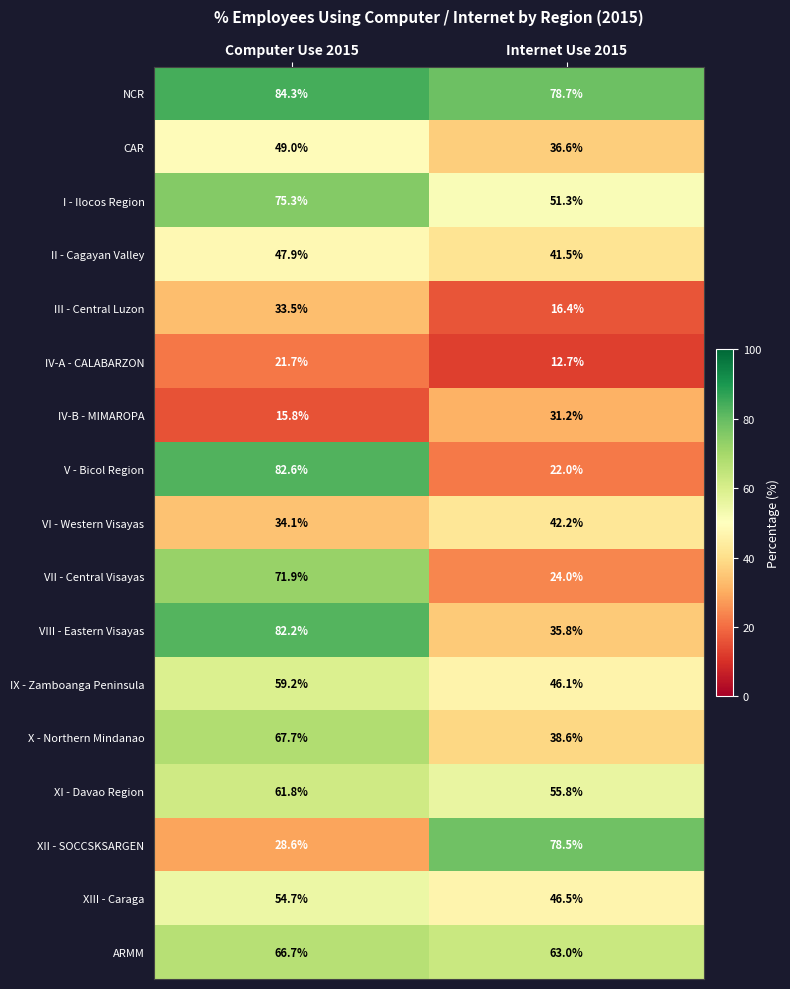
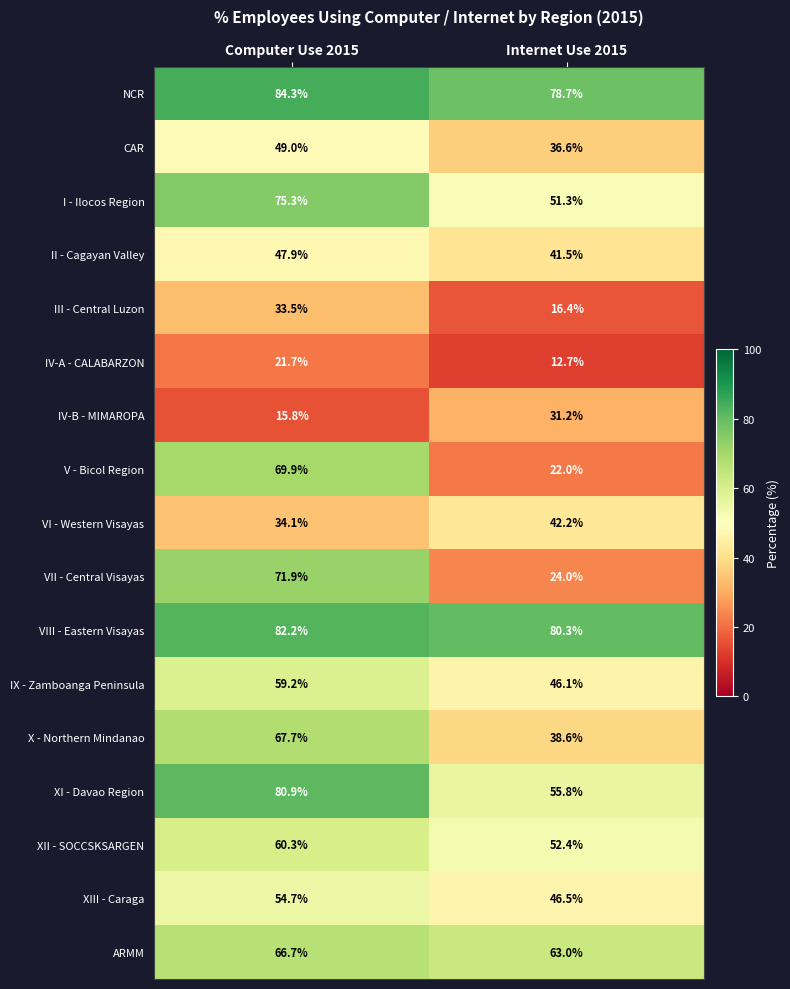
  {
    "NCR": {
      "Computer Use 2015": "84.3%",
      "Internet Use 2015": "78.7%"
    },
    "CAR": {
      "Computer Use 2015": "49.0%",
      "Internet Use 2015": "36.6%"
    },
    "I - Ilocos Region": {
      "Computer Use 2015": "75.3%",
      "Internet Use 2015": "51.3%"
    },
    "II - Cagayan Valley": {
      "Computer Use 2015": "47.9%",
      "Internet Use 2015": "41.5%"
    },
    "III - Central Luzon": {
      "Computer Use 2015": "33.5%",
      "Internet Use 2015": "16.4%"
    },
    "IV-A - CALABARZON": {
      "Computer Use 2015": "21.7%",
      "Internet Use 2015": "12.7%"
    },
    "IV-B - MIMAROPA": {
      "Computer Use 2015": "15.8%",
      "Internet Use 2015": "31.2%"
    },
    "V - Bicol Region": {
-     "Computer Use 2015": "82.6%",
+     "Computer Use 2015": "69.9%",
      "Internet Use 2015": "22.0%"
    },
    "VI - Western Visayas": {
      "Computer Use 2015": "34.1%",
      "Internet Use 2015": "42.2%"
    },
    "VII - Central Visayas": {
      "Computer Use 2015": "71.9%",
      "Internet Use 2015": "24.0%"
    },
    "VIII - Eastern Visayas": {
      "Computer Use 2015": "82.2%",
-     "Internet Use 2015": "35.8%"
+     "Internet Use 2015": "80.3%"
    },
    "IX - Zamboanga Peninsula": {
      "Computer Use 2015": "59.2%",
      "Internet Use 2015": "46.1%"
    },
    "X - Northern Mindanao": {
      "Computer Use 2015": "67.7%",
      "Internet Use 2015": "38.6%"
    },
    "XI - Davao Region": {
-     "Computer Use 2015": "61.8%",
+     "Computer Use 2015": "80.9%",
      "Internet Use 2015": "55.8%"
    },
    "XII - SOCCSKSARGEN": {
-     "Computer Use 2015": "28.6%",
-     "Internet Use 2015": "78.5%"
+     "Computer Use 2015": "60.3%",
+     "Internet Use 2015": "52.4%"
    },
    "XIII - Caraga": {
      "Computer Use 2015": "54.7%",
      "Internet Use 2015": "46.5%"
    },
    "ARMM": {
      "Computer Use 2015": "66.7%",
      "Internet Use 2015": "63.0%"
    }
  }
